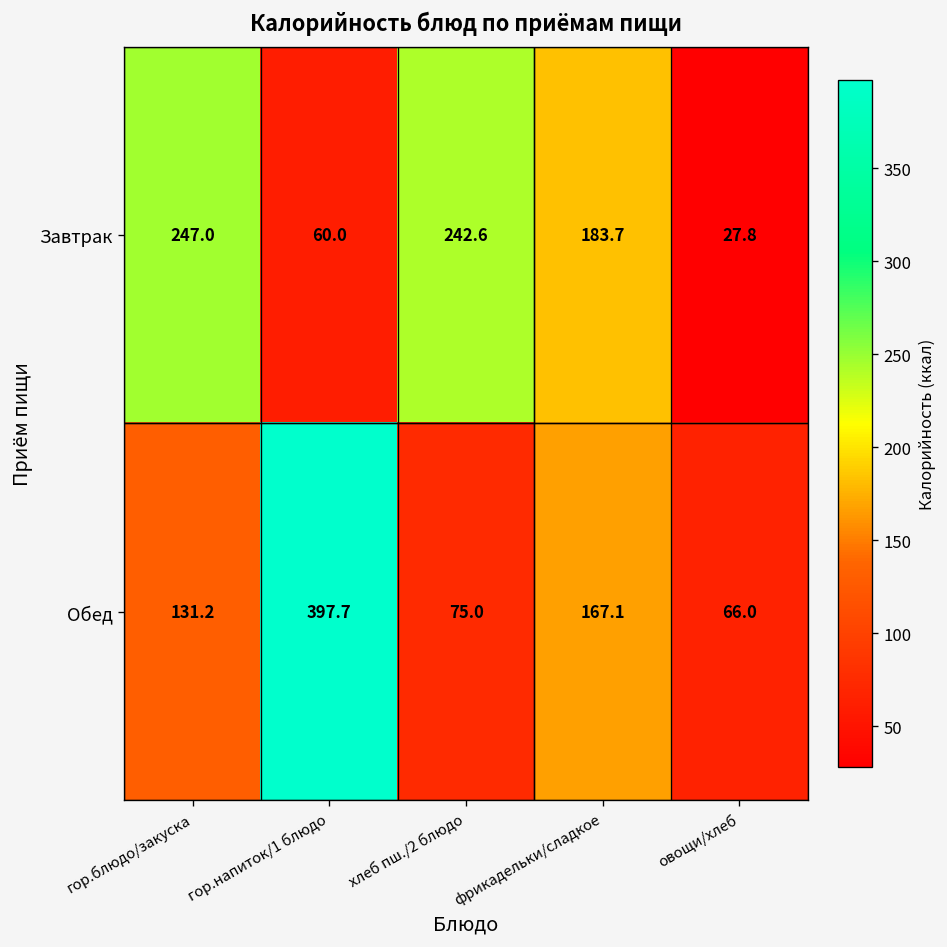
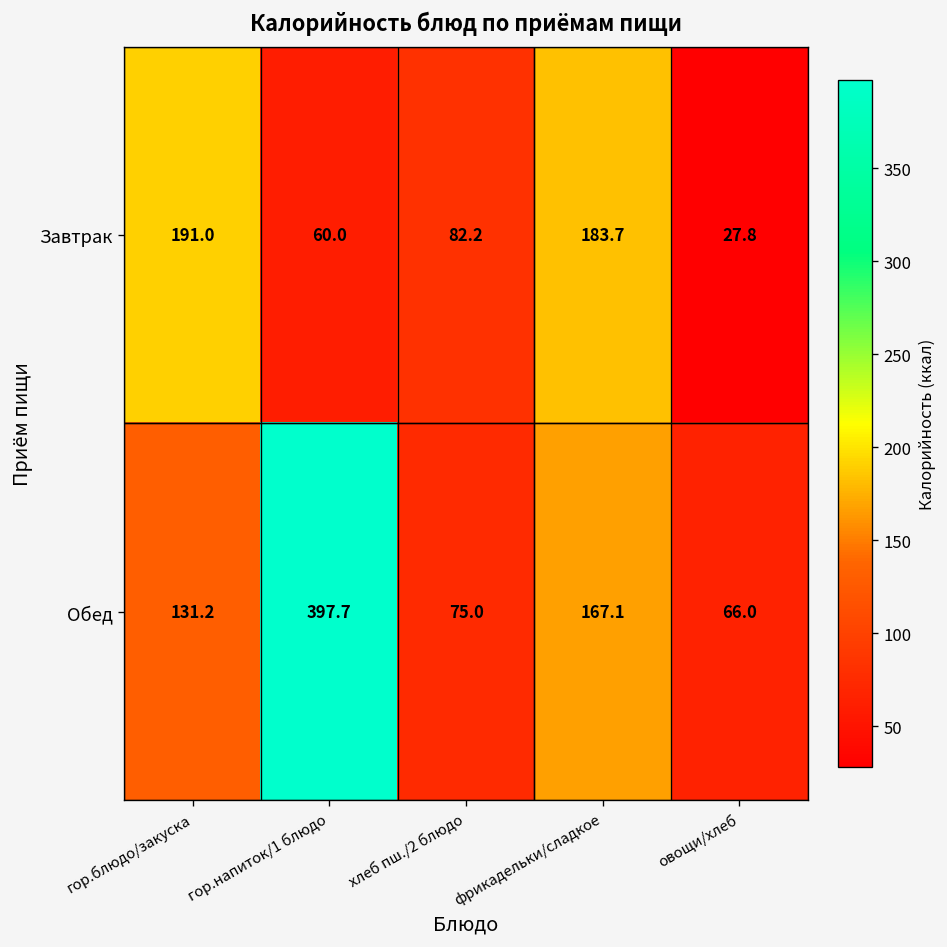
  {
    "Завтрак": {
-     "гор.блюдо/закуска": 247.0,
+     "гор.блюдо/закуска": 191.0,
      "гор.напиток/1 блюдо": 60.0,
-     "хлеб пш./2 блюдо": 242.6,
+     "хлеб пш./2 блюдо": 82.2,
      "фрикадельки/сладкое": 183.7,
      "овощи/хлеб": 27.8
    },
    "Обед": {
      "гор.блюдо/закуска": 131.2,
      "гор.напиток/1 блюдо": 397.7,
      "хлеб пш./2 блюдо": 75.0,
      "фрикадельки/сладкое": 167.1,
      "овощи/хлеб": 66.0
    }
  }
